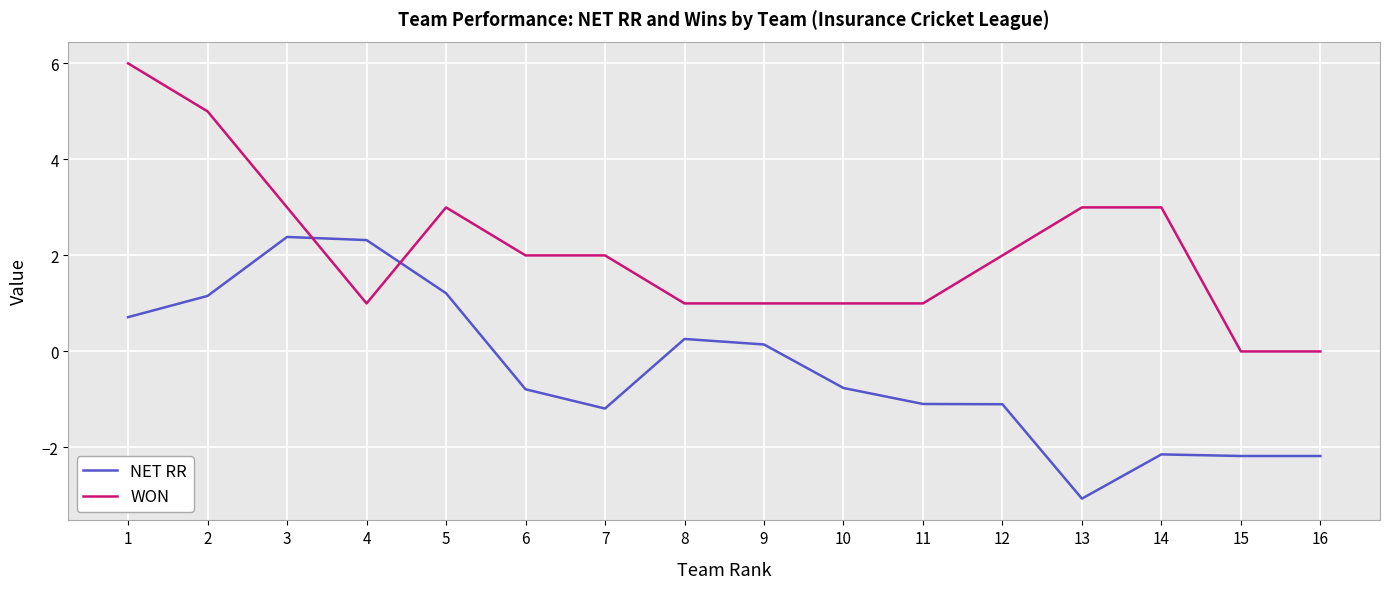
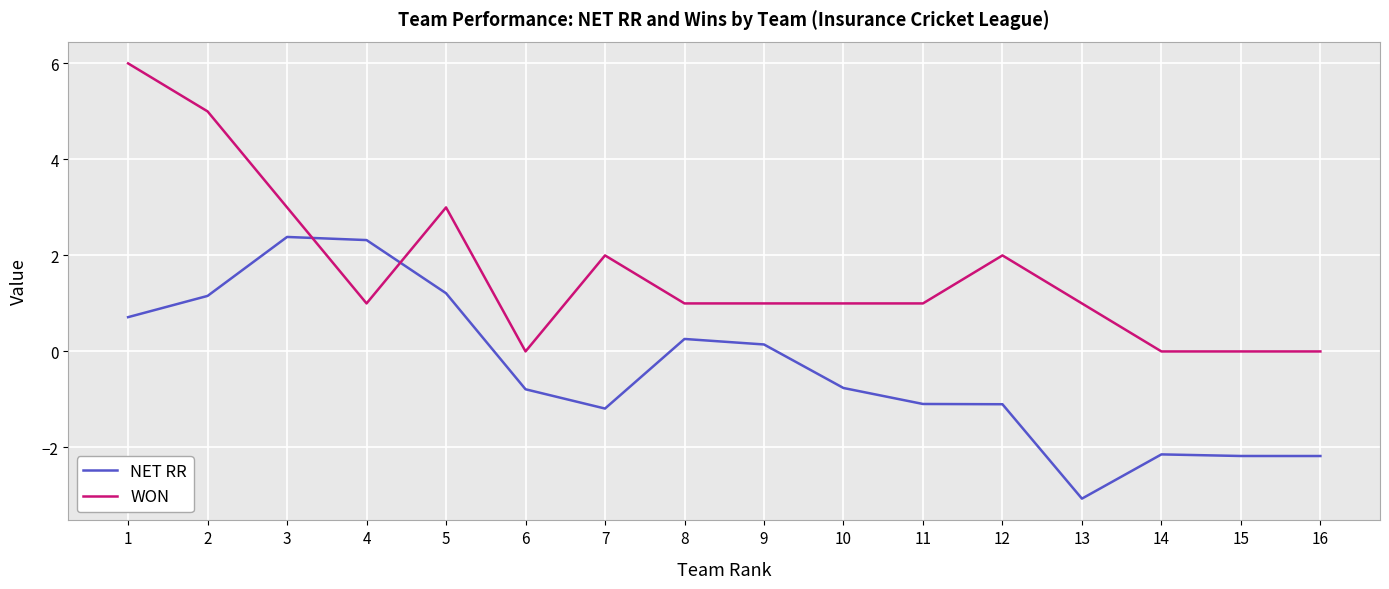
  {
    "NET RR": {
      "1": 0.7,
      "2": 1.2,
      "3": 2.4,
      "4": 2.3,
      "5": 1.2,
      "6": -0.8,
      "7": -1.2,
      "8": 0.3,
      "9": 0.1,
      "10": -0.8,
      "11": -1.1,
      "12": -1.1,
      "13": -3.1,
      "14": -2.1,
      "15": -2.2,
      "16": -2.2
    },
    "WON": {
      "1": 6,
      "2": 5,
      "3": 3,
      "4": 1,
      "5": 3,
-     "6": 2,
+     "6": 0,
      "7": 2,
      "8": 1,
      "9": 1,
      "10": 1,
      "11": 1,
      "12": 2,
-     "13": 3,
-     "14": 3,
+     "13": 1,
+     "14": 0,
      "15": 0,
      "16": 0
    }
  }
